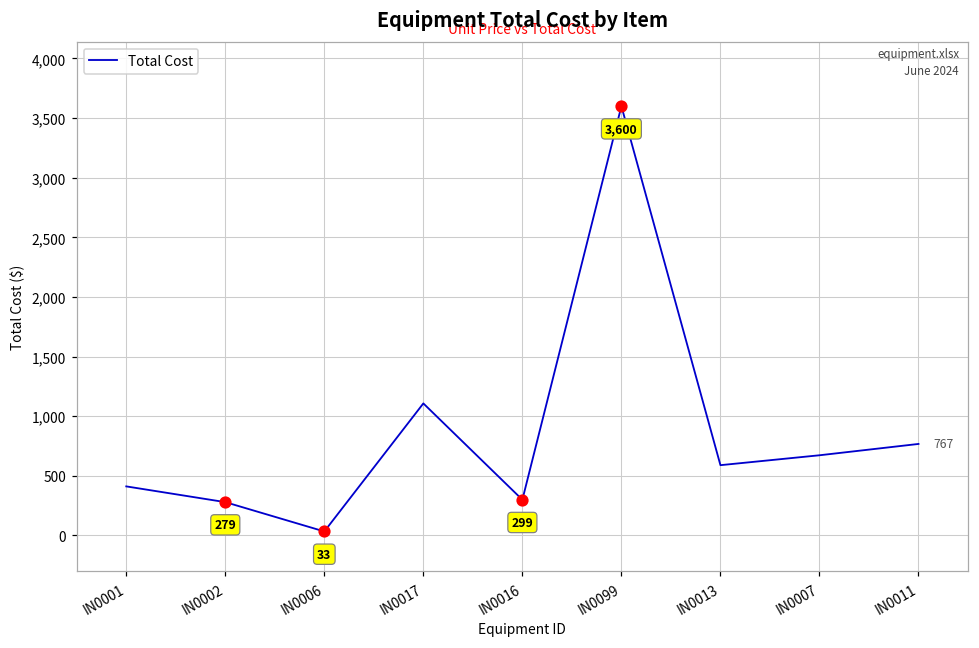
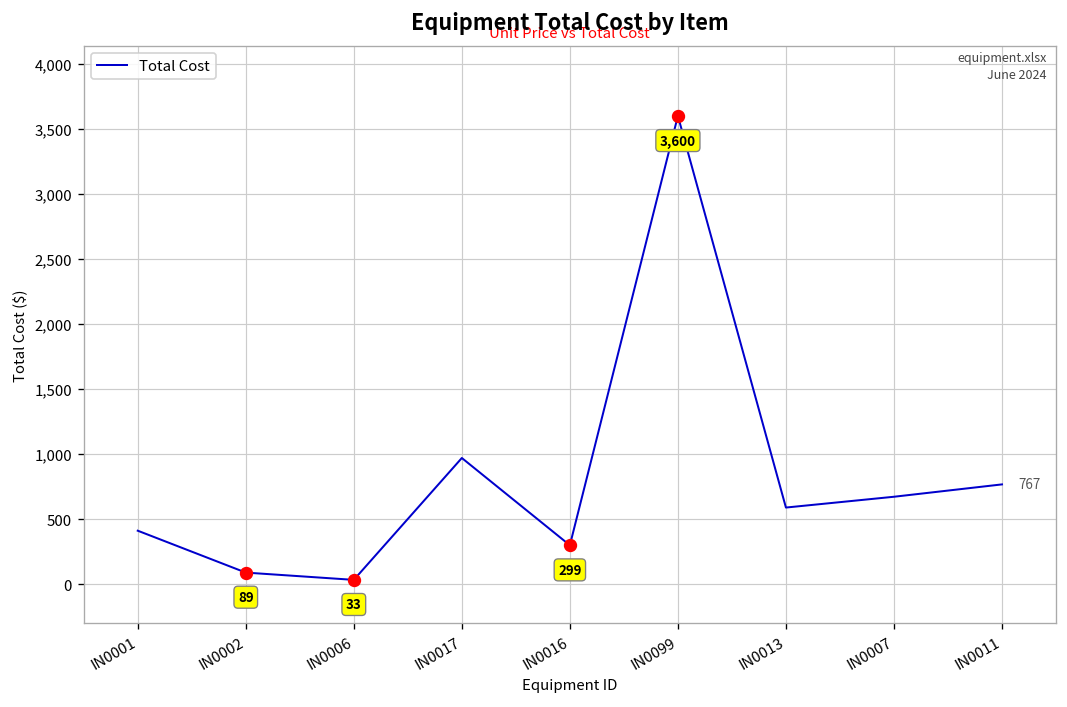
  {
    "Total Cost": {
-     "IN0002": "279",
-     "IN0017": "1,110",
+     "IN0002": "89",
+     "IN0017": "970",
      "IN0011": "767"
    }
  }
